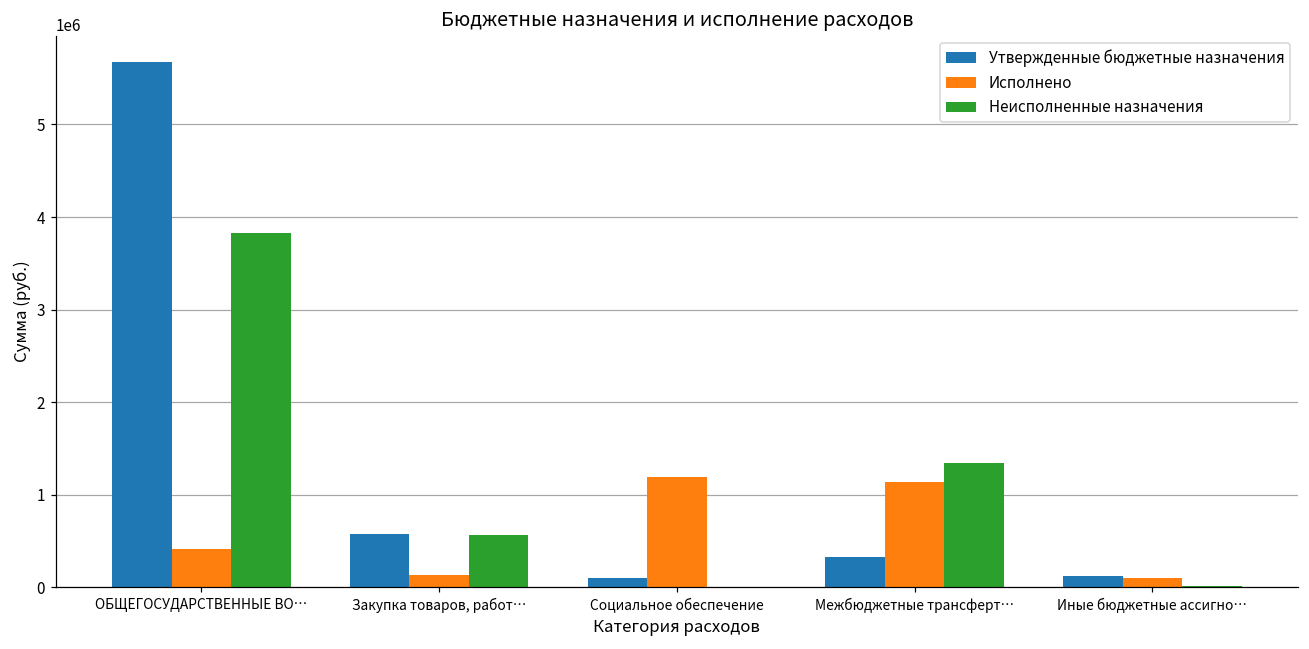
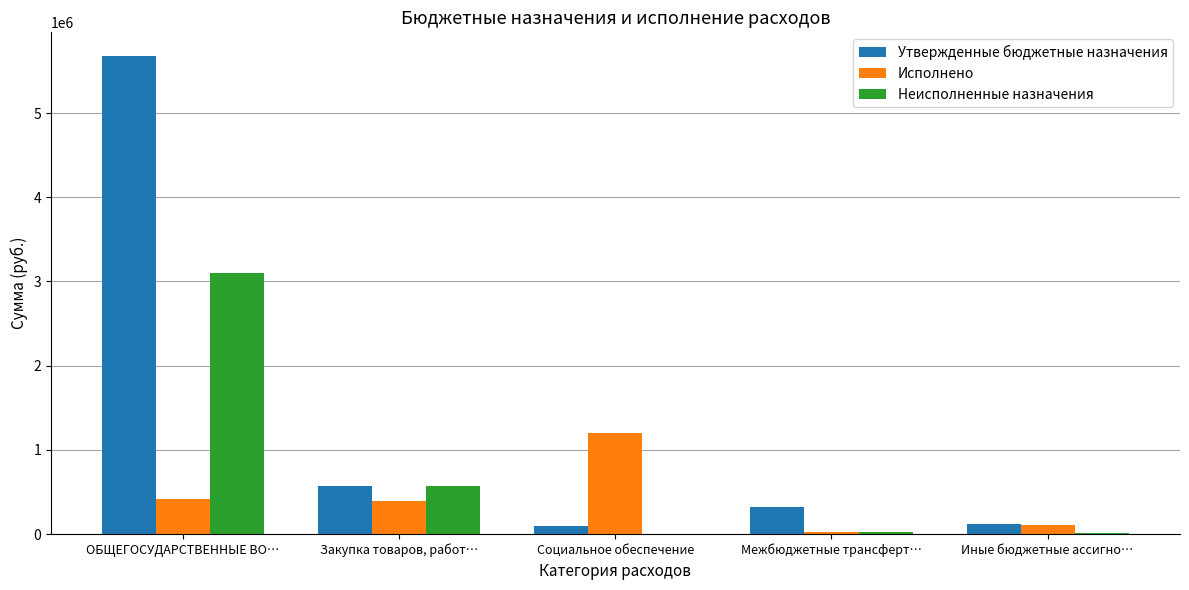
  {
    "Утвержденные бюджетные назначения": {
      "ОБЩЕГОСУДАРСТВЕННЫЕ ВО…": 5700000,
      "Закупка товаров, работ…": 600000,
      "Социальное обеспечение": 100000,
      "Межбюджетные трансферт…": 300000,
      "Иные бюджетные ассигно…": 100000
    },
    "Исполнено": {
      "ОБЩЕГОСУДАРСТВЕННЫЕ ВО…": 400000,
-     "Закупка товаров, работ…": 100000,
+     "Закупка товаров, работ…": 400000,
      "Социальное обеспечение": 1200000,
-     "Межбюджетные трансферт…": 1100000,
+     "Межбюджетные трансферт…": 0,
      "Иные бюджетные ассигно…": 100000
    },
    "Неисполненные назначения": {
-     "ОБЩЕГОСУДАРСТВЕННЫЕ ВО…": 3800000,
+     "ОБЩЕГОСУДАРСТВЕННЫЕ ВО…": 3100000,
      "Закупка товаров, работ…": 600000,
-     "Межбюджетные трансферт…": 1300000
+     "Межбюджетные трансферт…": 0
    }
  }
